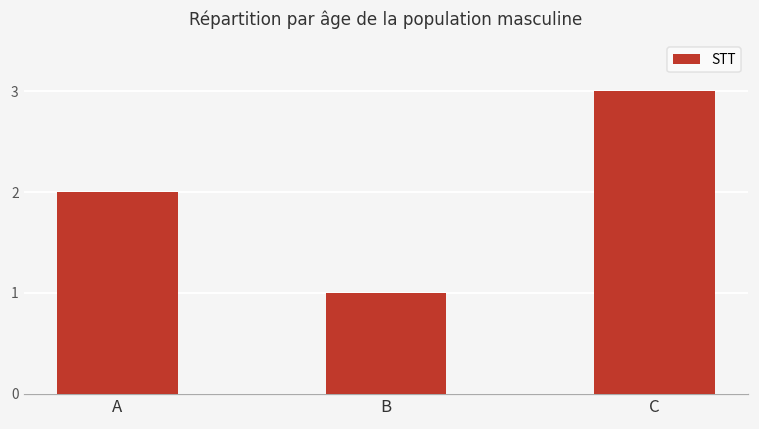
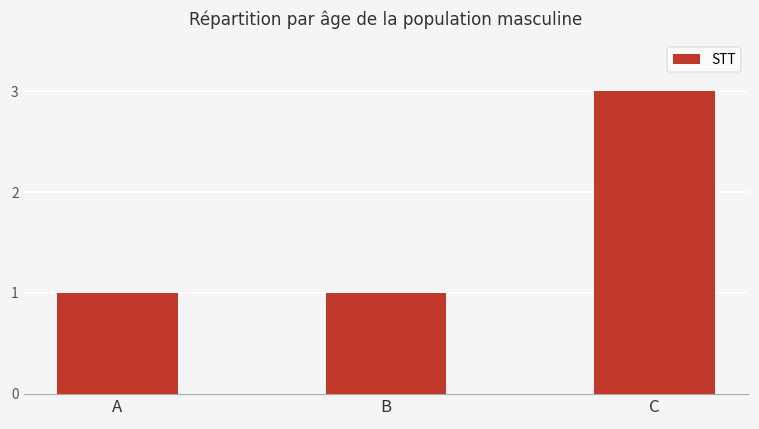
  {
-   "A": 2,
+   "A": 1,
    "B": 1,
    "C": 3
  }
